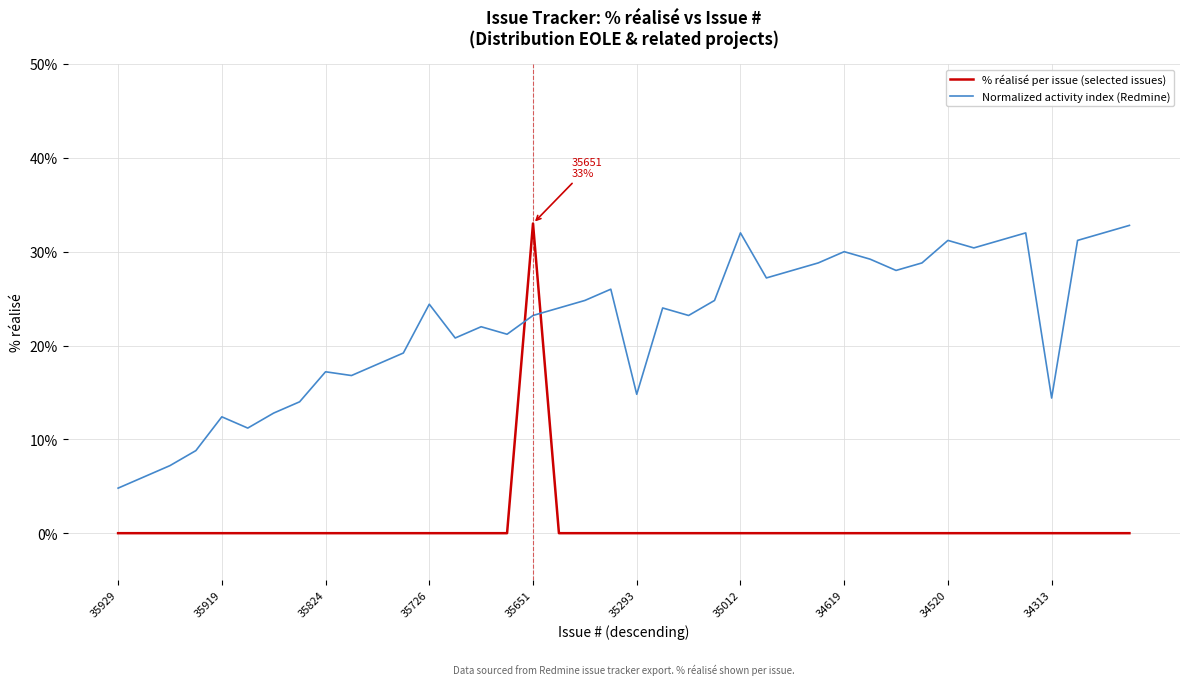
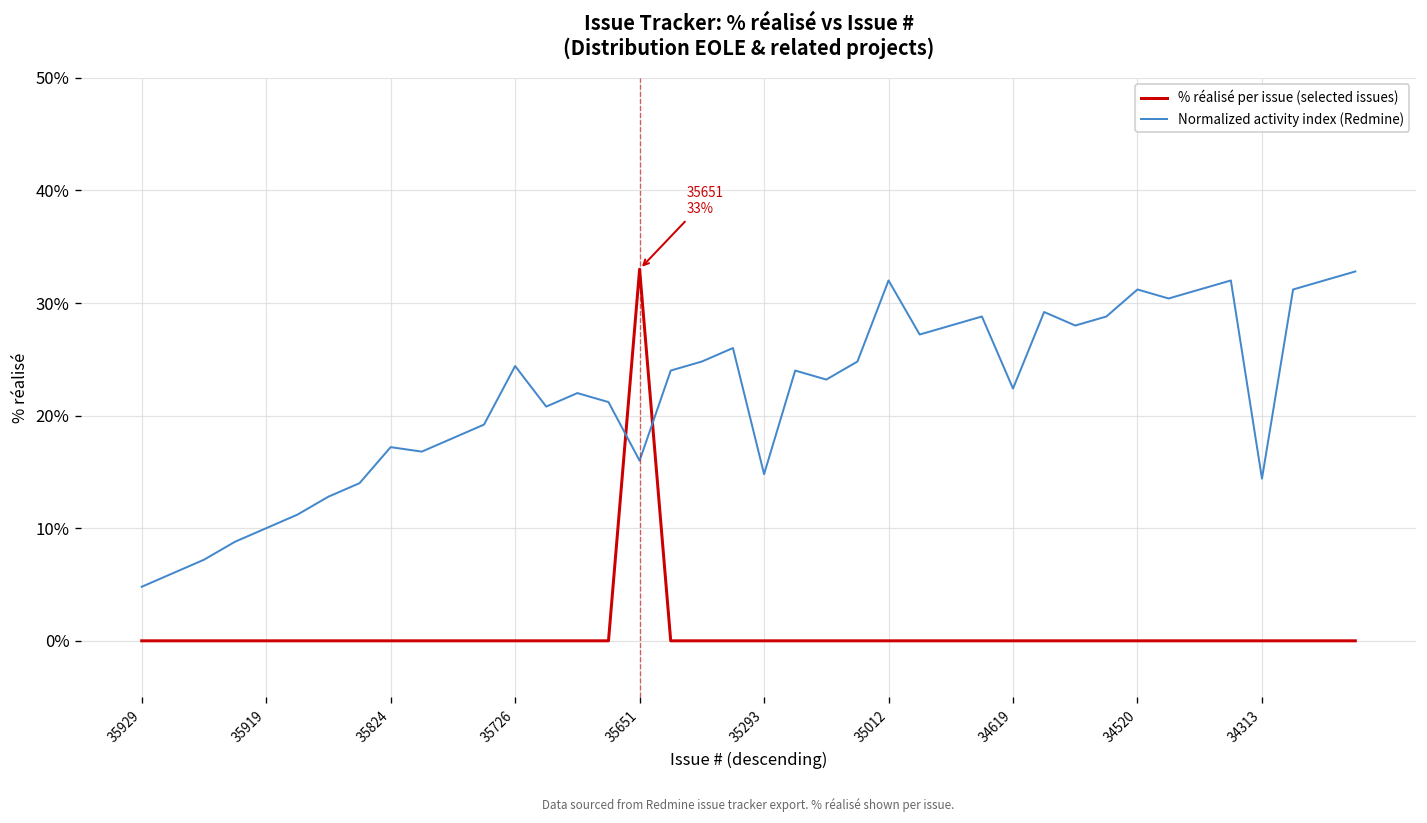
  {
    "% réalisé per issue (selected issues)": {
      "35651": "33%"
    },
    "Normalized activity index (Redmine)": {
      "35929": "5%",
-     "35919": "12%",
+     "35919": "10%",
      "35824": "17%",
      "35726": "24%",
-     "35651": "23%",
+     "35651": "16%",
      "35293": "15%",
      "35012": "32%",
-     "34619": "30%",
+     "34619": "22%",
      "34520": "31%",
      "34313": "14%"
    }
  }
